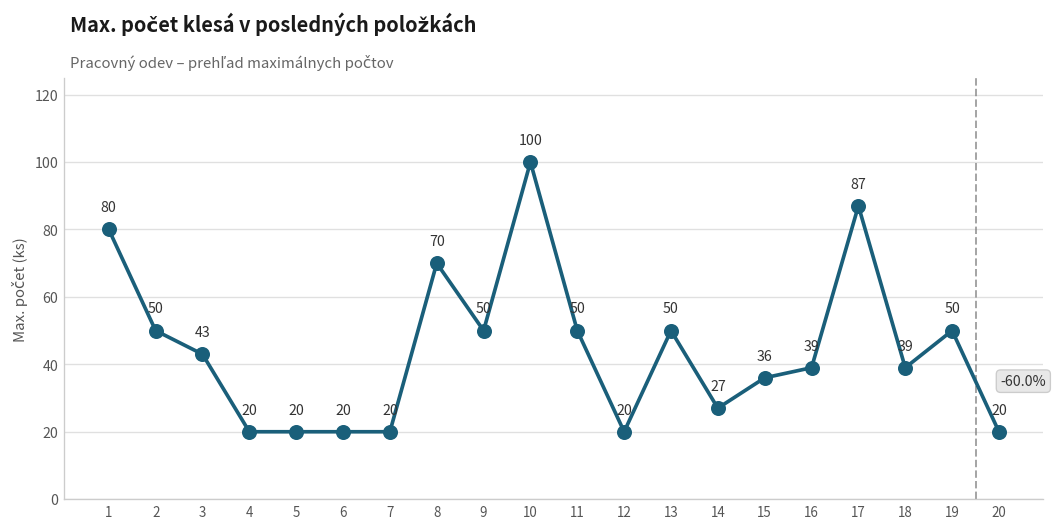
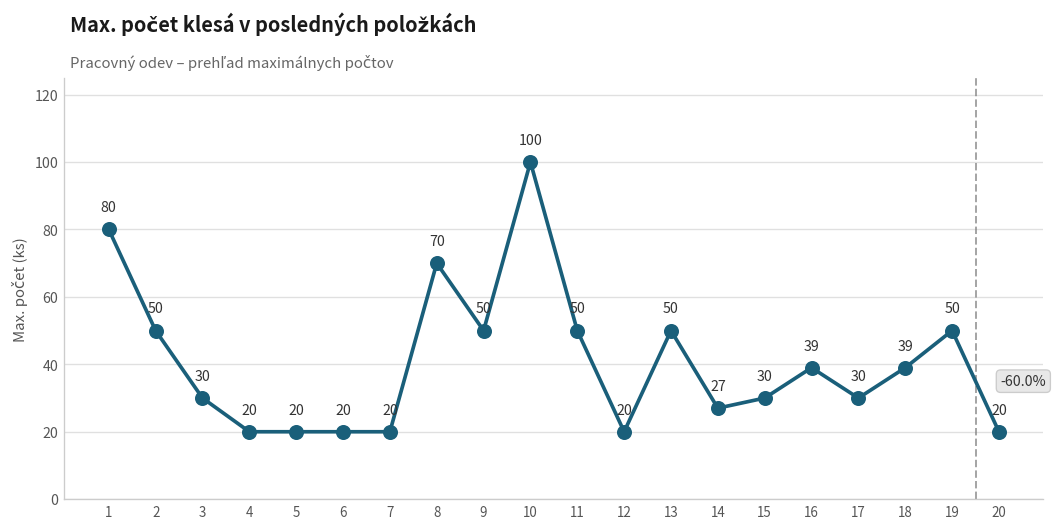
  {
    "1": 80,
    "2": 50,
-   "3": 43,
+   "3": 30,
    "4": 20,
    "5": 20,
    "6": 20,
    "7": 20,
    "8": 70,
    "9": 50,
    "10": 100,
    "11": 50,
    "12": 20,
    "13": 50,
    "14": 27,
-   "15": 36,
+   "15": 30,
    "16": 39,
-   "17": 87,
+   "17": 30,
    "18": 39,
    "19": 50,
    "20": 20
  }
